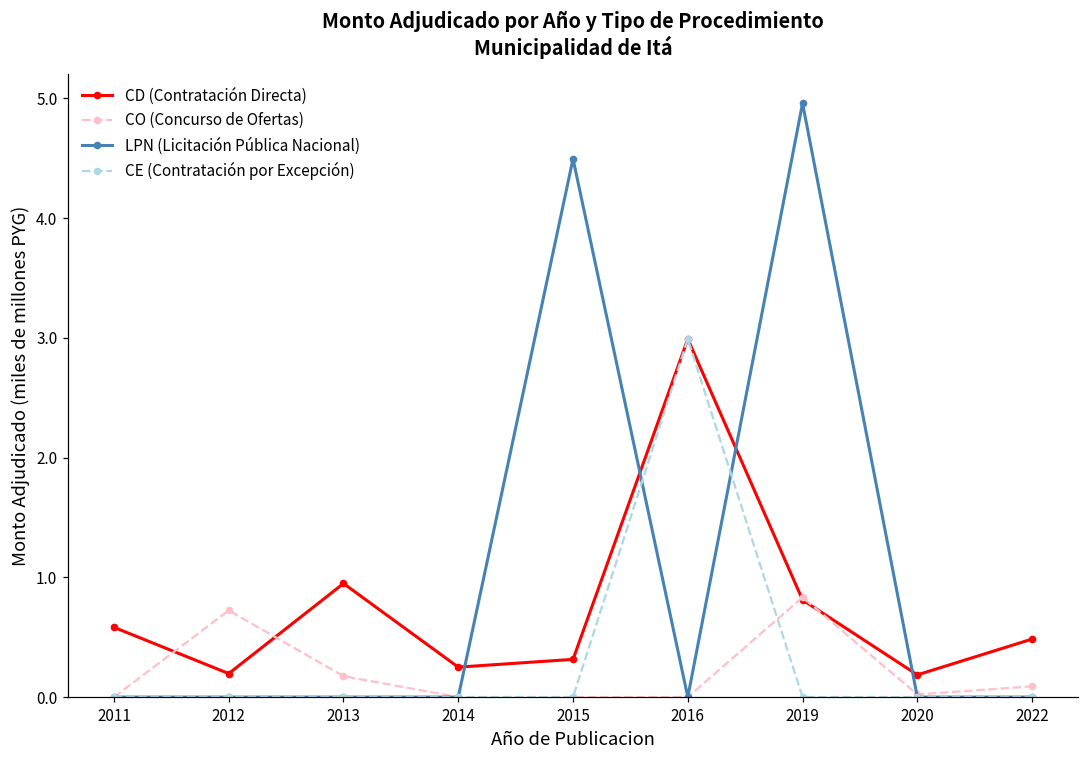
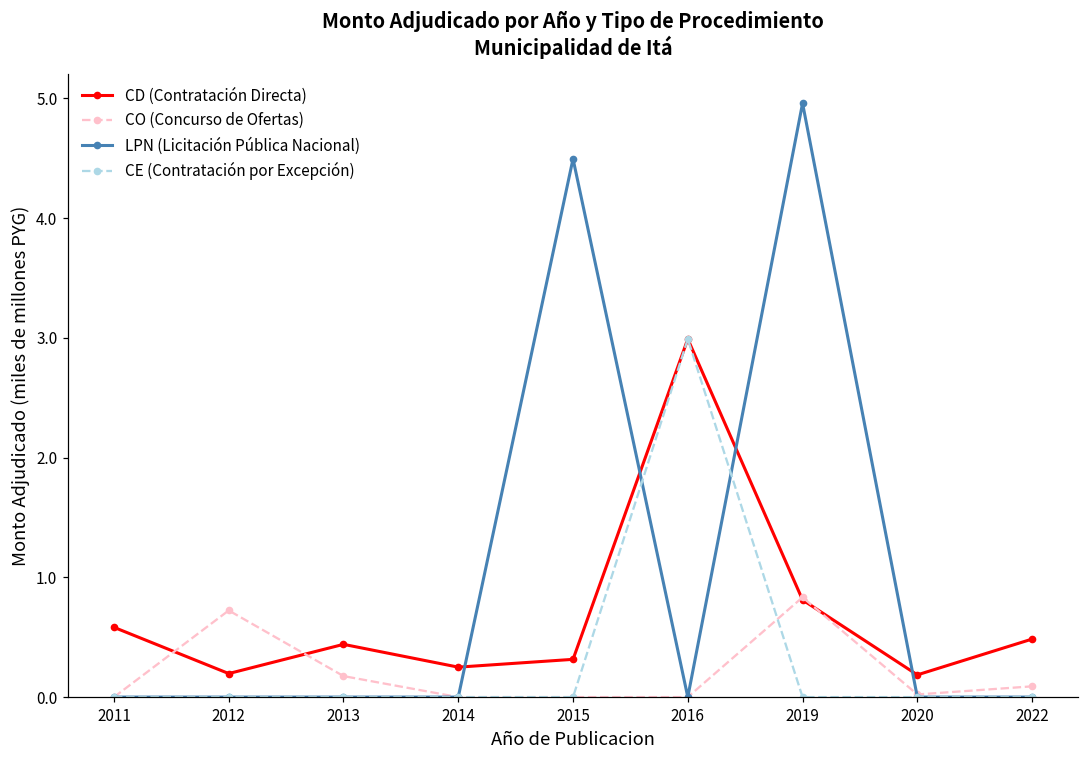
  {
    "CD (Contratación Directa)": {
      "2011": 0.58,
      "2012": 0.20,
-     "2013": 0.95,
+     "2013": 0.44,
      "2014": 0.25,
      "2015": 0.32,
      "2020": 0.19,
      "2022": 0.48
    },
    "CO (Concurso de Ofertas)": {
      "2012": 0.72,
      "2013": 0.18,
      "2022": 0.09
    },
    "LPN (Licitación Pública Nacional)": {
      "2015": 4.50,
      "2019": 4.96
    },
    "CE (Contratación por Excepción)": {
      "2019": 0.00
    }
  }
